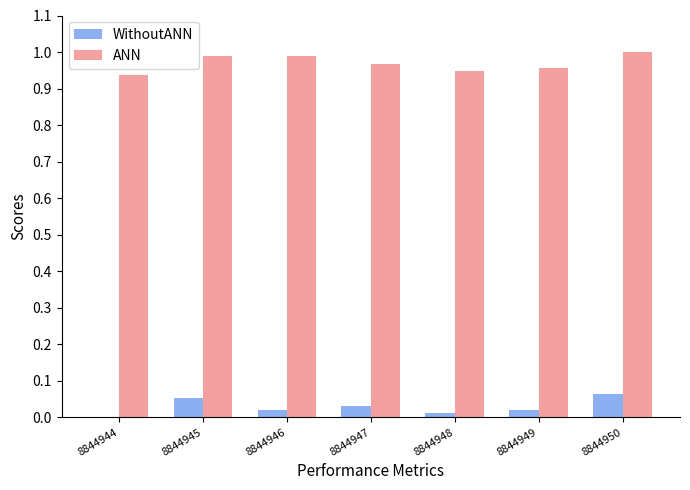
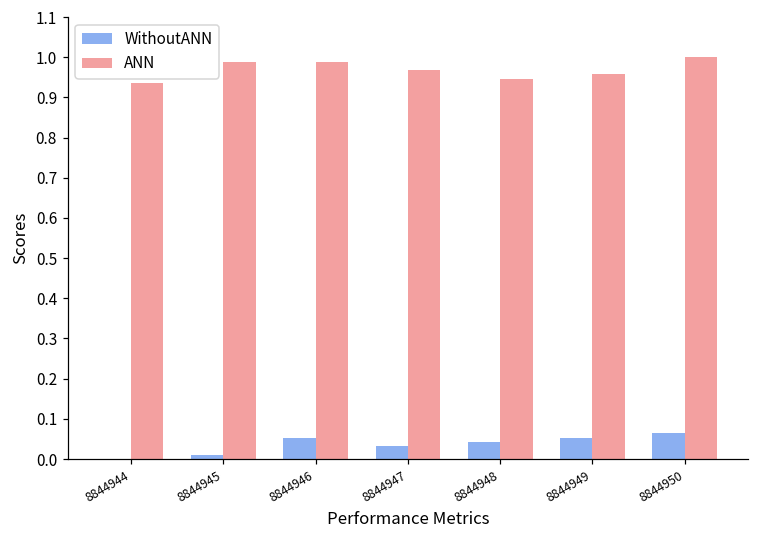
  {
    "WithoutANN": {
      "8844944": 0.00,
-     "8844945": 0.05,
-     "8844946": 0.02,
+     "8844945": 0.01,
+     "8844946": 0.05,
      "8844947": 0.03,
-     "8844948": 0.01,
-     "8844949": 0.02,
+     "8844948": 0.04,
+     "8844949": 0.05,
      "8844950": 0.06
    },
    "ANN": {
      "8844944": 0.94,
      "8844945": 0.99,
      "8844946": 0.99,
      "8844947": 0.97,
      "8844948": 0.95,
      "8844949": 0.96,
      "8844950": 1.00
    }
  }
